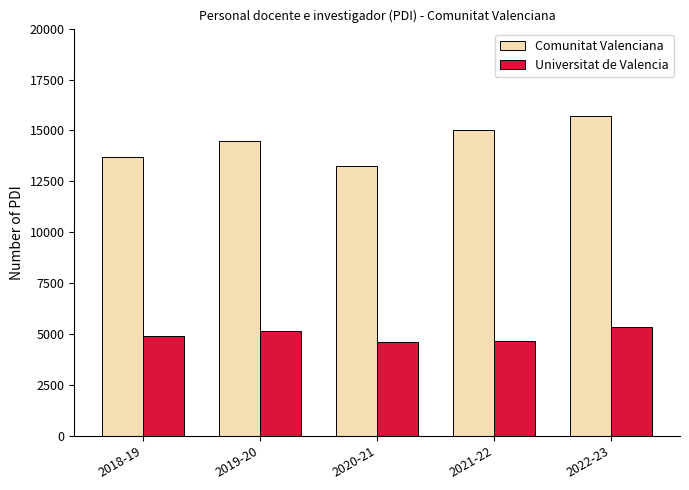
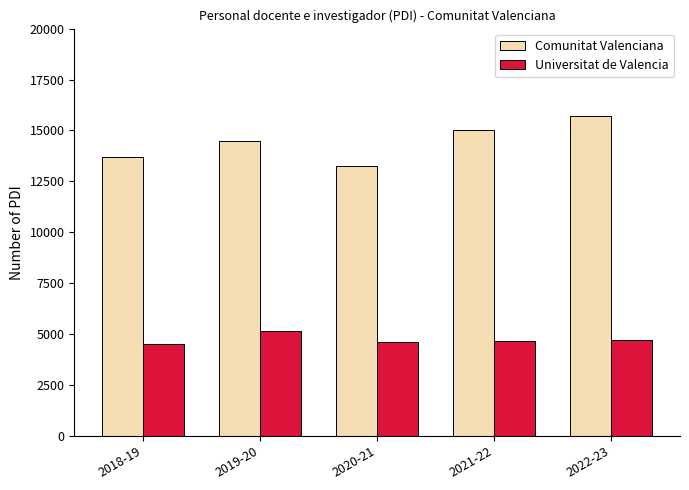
  {
    "Comunitat Valenciana": {
      "2018-19": 13700,
      "2019-20": 14500,
      "2020-21": 13200,
      "2021-22": 15000,
      "2022-23": 15700
    },
    "Universitat de Valencia": {
-     "2018-19": 4900,
+     "2018-19": 4500,
      "2019-20": 5100,
      "2020-21": 4600,
      "2021-22": 4700,
-     "2022-23": 5400
+     "2022-23": 4700
    }
  }
